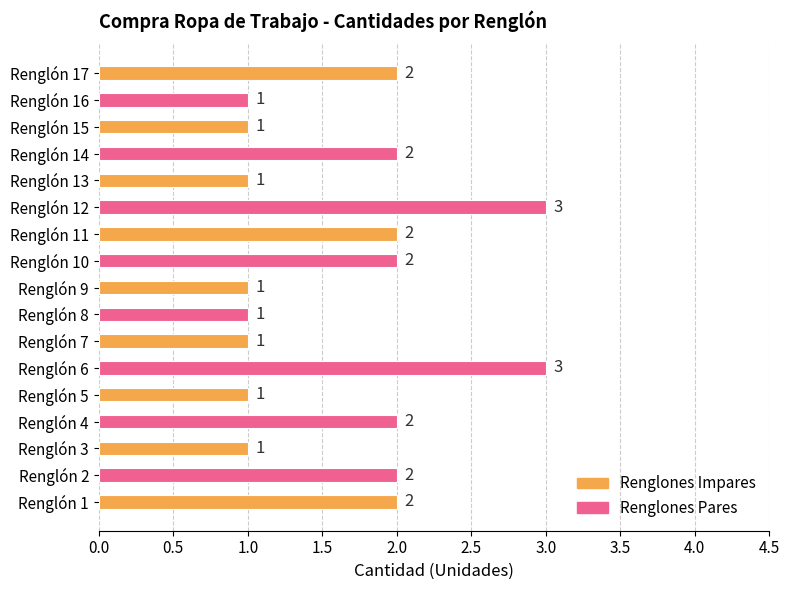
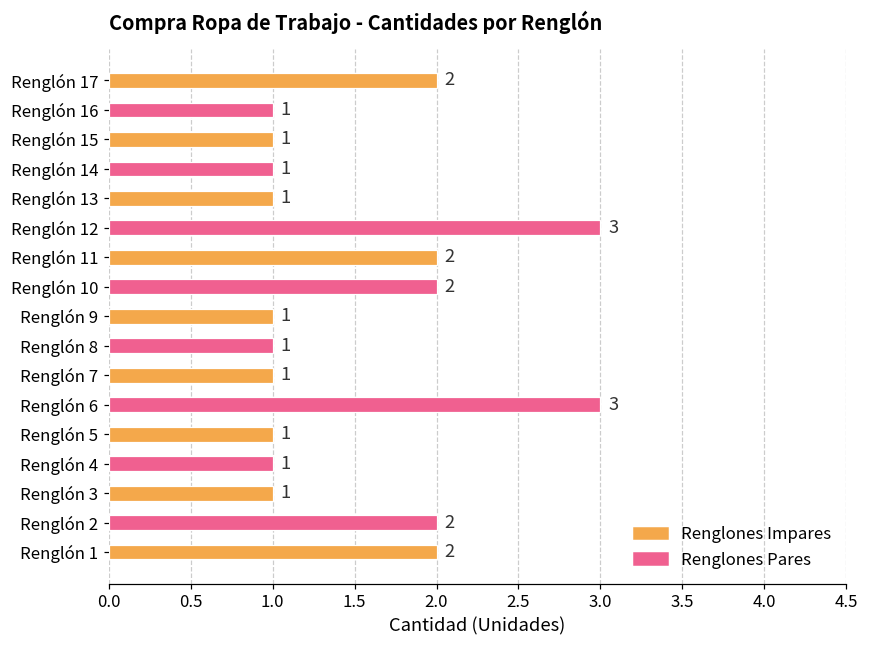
  {
    "Renglón 17": 2,
    "Renglón 16": 1,
    "Renglón 15": 1,
-   "Renglón 14": 2,
+   "Renglón 14": 1,
    "Renglón 13": 1,
    "Renglón 12": 3,
    "Renglón 11": 2,
    "Renglón 10": 2,
    "Renglón 9": 1,
    "Renglón 8": 1,
    "Renglón 7": 1,
    "Renglón 6": 3,
    "Renglón 5": 1,
-   "Renglón 4": 2,
+   "Renglón 4": 1,
    "Renglón 3": 1,
    "Renglón 2": 2,
    "Renglón 1": 2
  }
